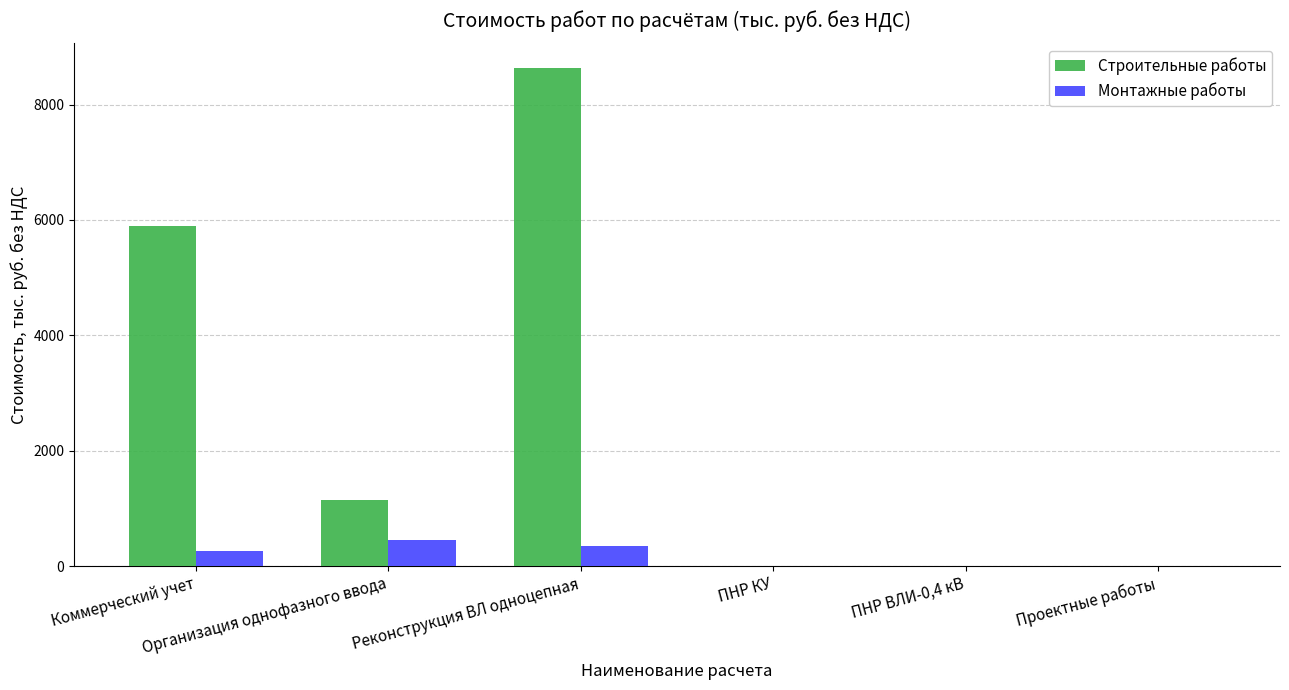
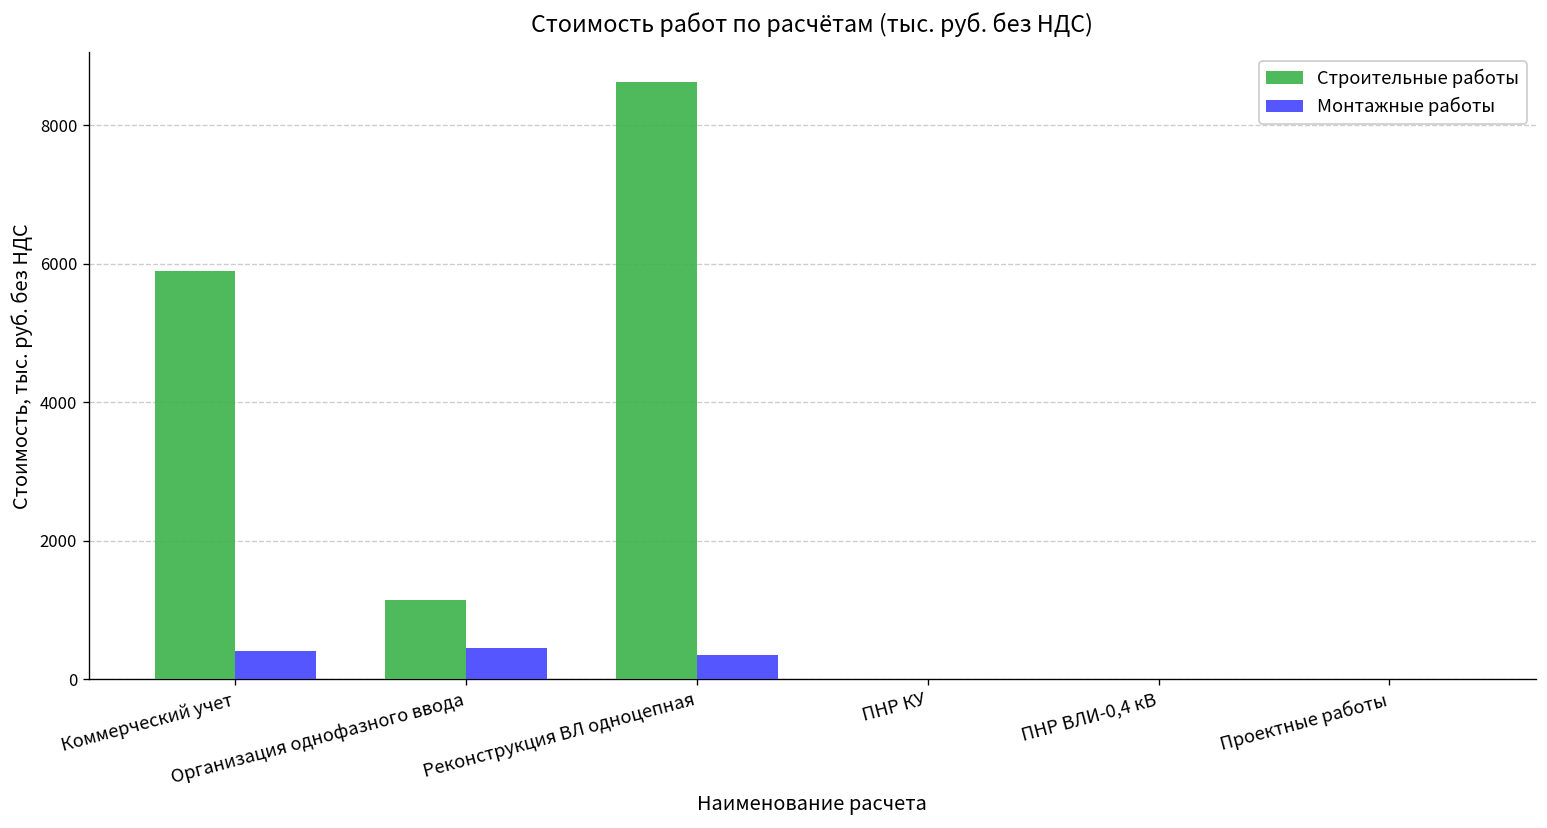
  {
    "Строительные работы": {
      "Коммерческий учет": 5900,
      "Организация однофазного ввода": 1100,
      "Реконструкция ВЛ одноцепная": 8600,
      "ПНР КУ": 0,
      "ПНР ВЛИ-0,4 кВ": 0,
      "Проектные работы": 0
    },
    "Монтажные работы": {
-     "Коммерческий учет": 300,
+     "Коммерческий учет": 400,
      "Организация однофазного ввода": 500,
      "Реконструкция ВЛ одноцепная": 300,
      "ПНР КУ": 0,
      "ПНР ВЛИ-0,4 кВ": 0,
      "Проектные работы": 0
    }
  }
